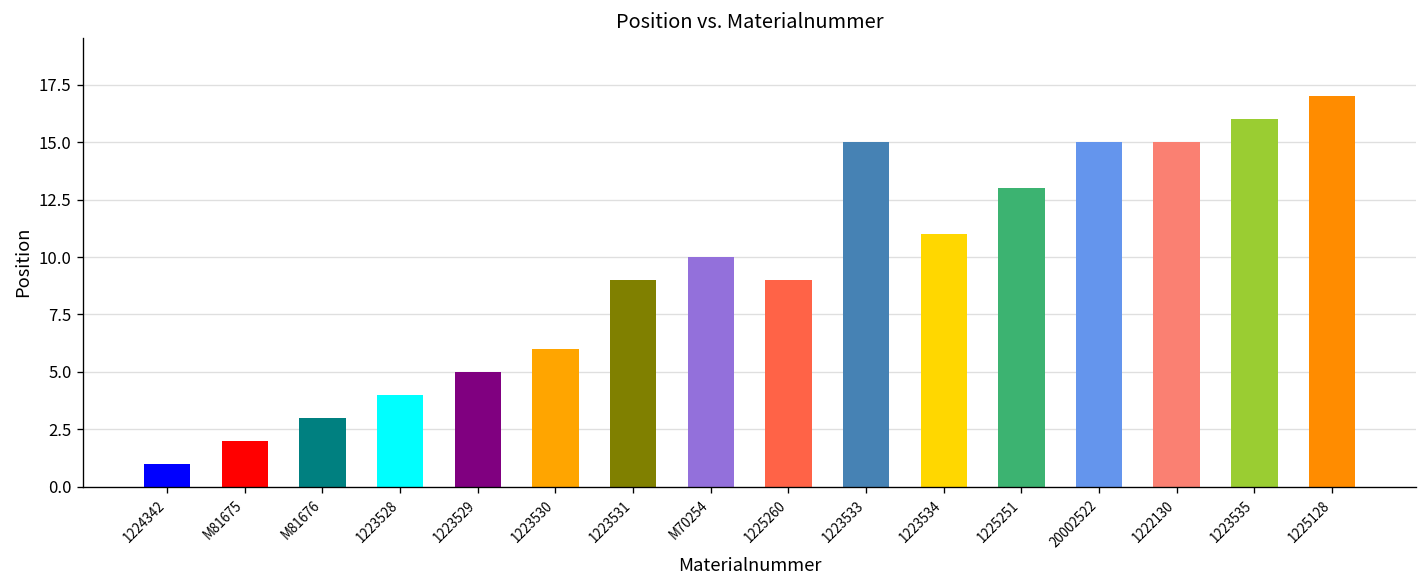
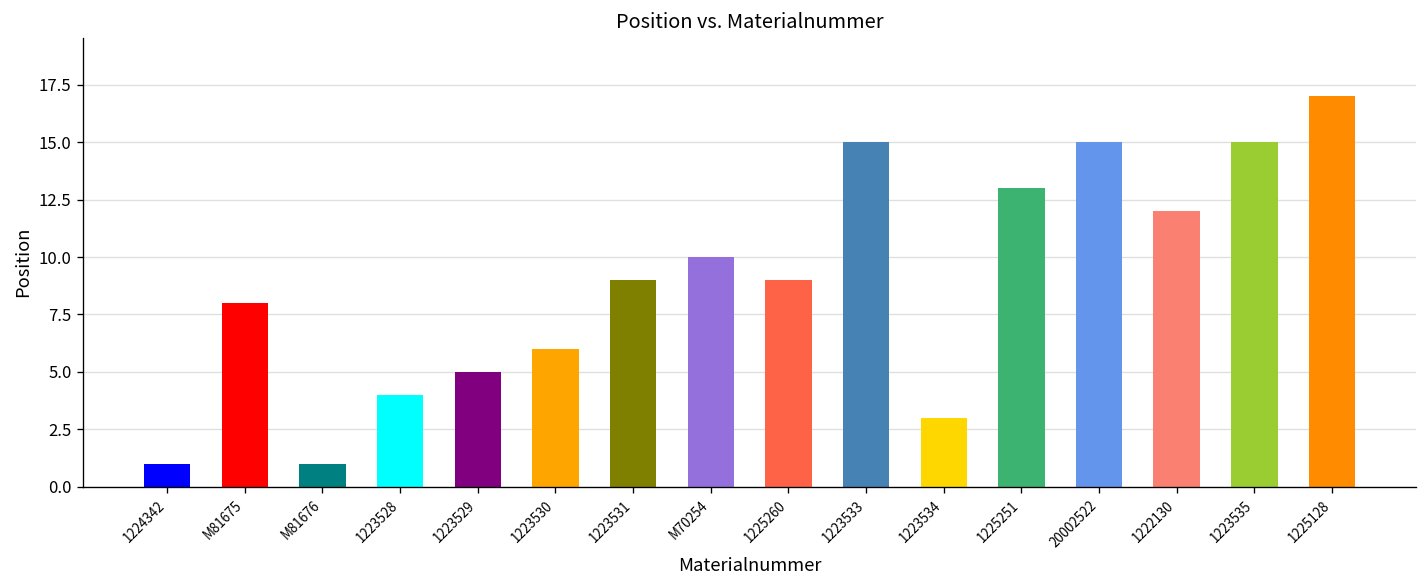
  {
    "1224342": 1,
-   "M81675": 2,
-   "M81676": 3,
+   "M81675": 8,
+   "M81676": 1,
    "1223528": 4,
    "1223529": 5,
    "1223530": 6,
    "1223531": 9,
    "M70254": 10,
    "1225260": 9,
    "1223533": 15,
-   "1223534": 11,
+   "1223534": 3,
    "1225251": 13,
    "20002522": 15,
-   "1222130": 15,
-   "1223535": 16,
+   "1222130": 12,
+   "1223535": 15,
    "1225128": 17
  }
